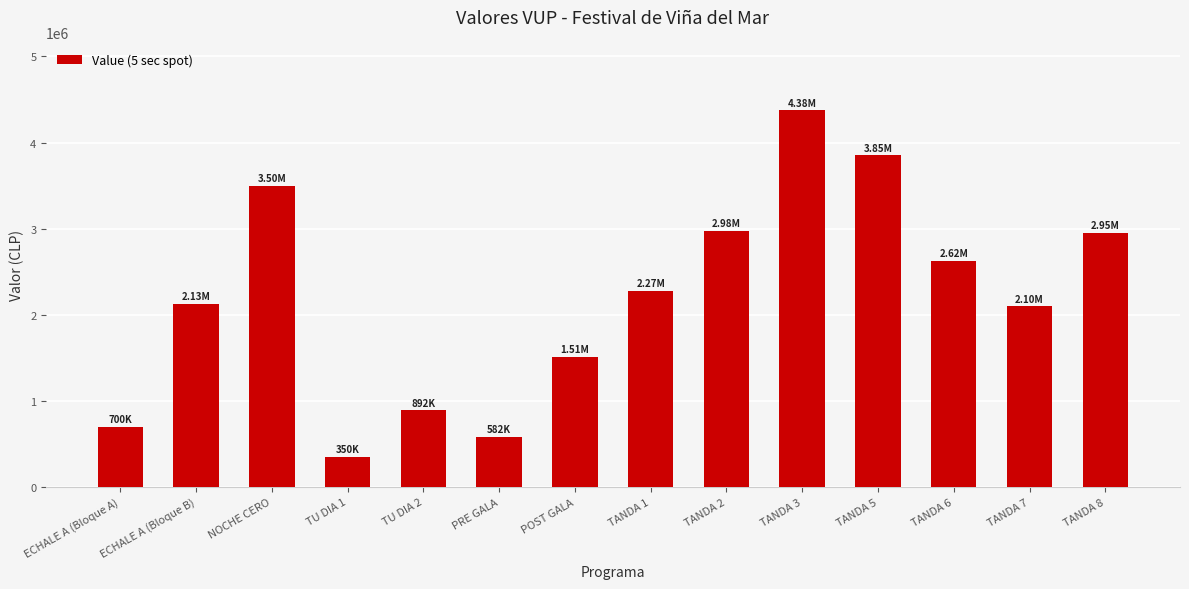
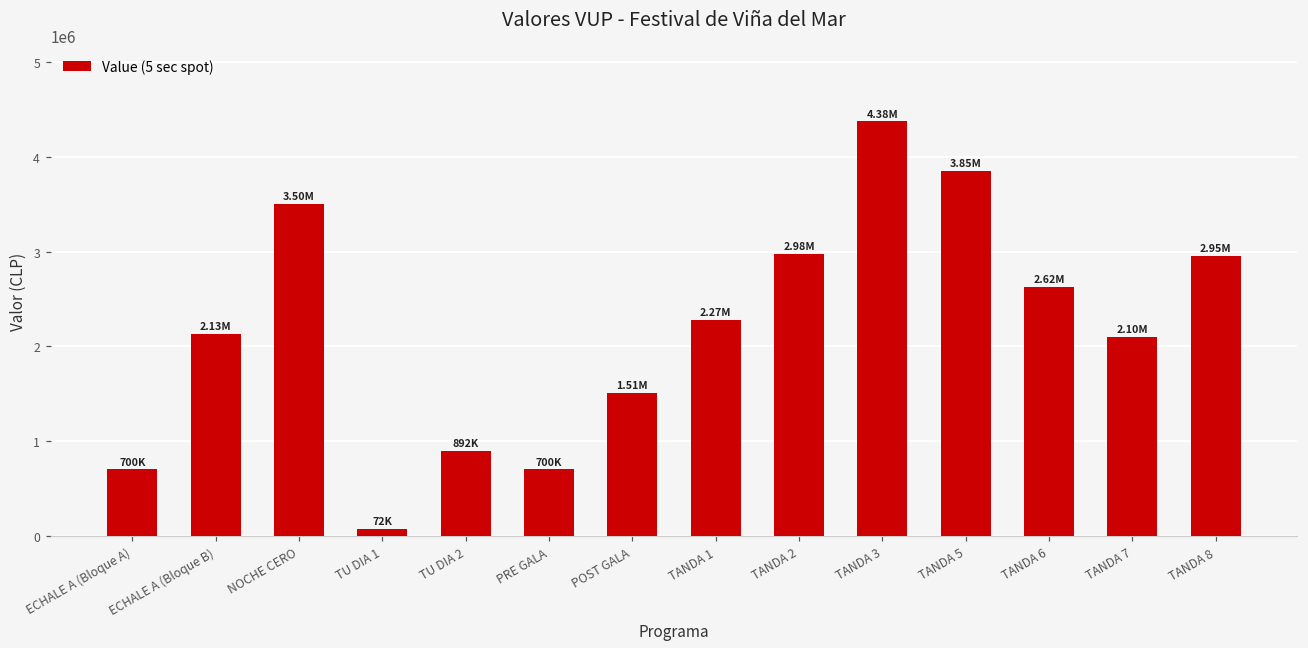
  {
    "ECHALE A (Bloque A)": "700K",
    "ECHALE A (Bloque B)": "2.13M",
    "NOCHE CERO": "3.50M",
-   "TU DIA 1": "350K",
+   "TU DIA 1": "72K",
    "TU DIA 2": "892K",
-   "PRE GALA": "582K",
+   "PRE GALA": "700K",
    "POST GALA": "1.51M",
    "TANDA 1": "2.27M",
    "TANDA 2": "2.98M",
    "TANDA 3": "4.38M",
    "TANDA 5": "3.85M",
    "TANDA 6": "2.62M",
    "TANDA 7": "2.10M",
    "TANDA 8": "2.95M"
  }
